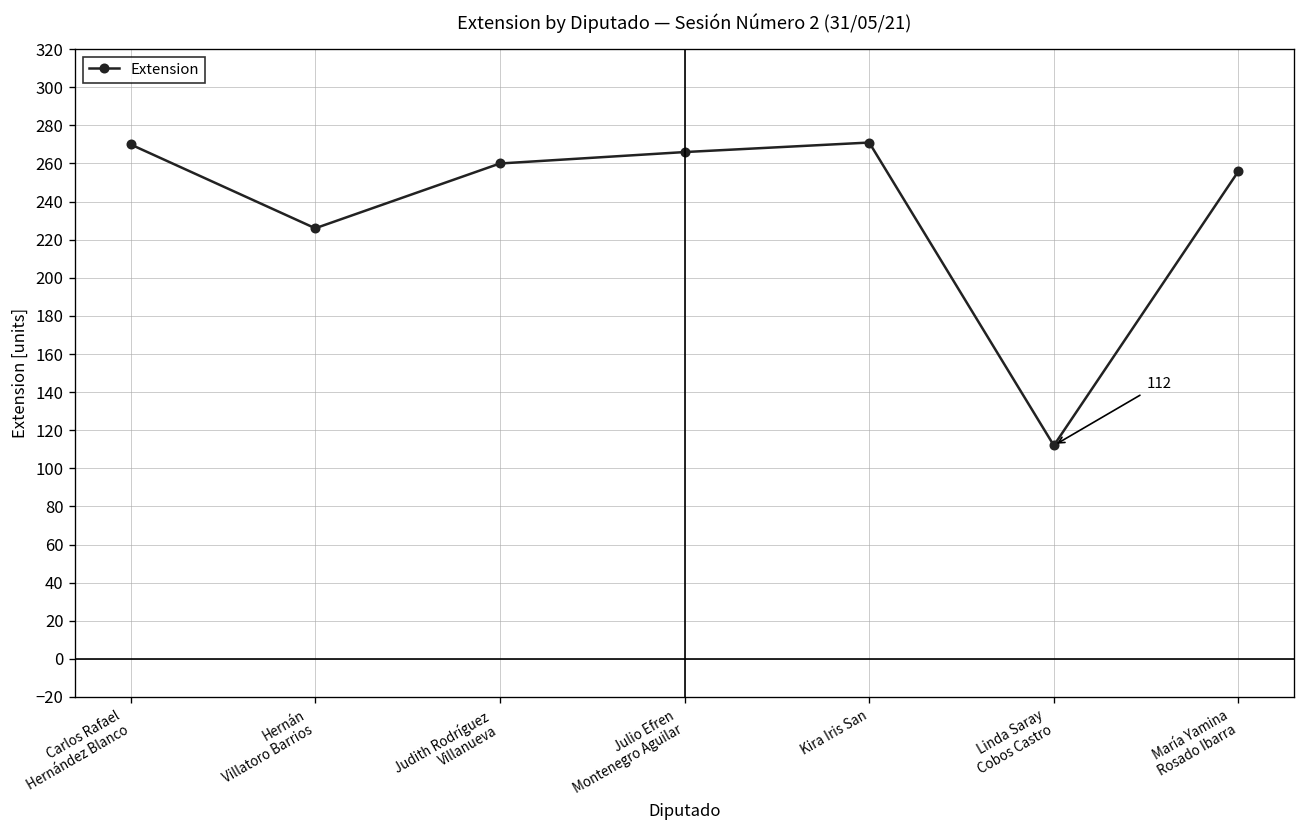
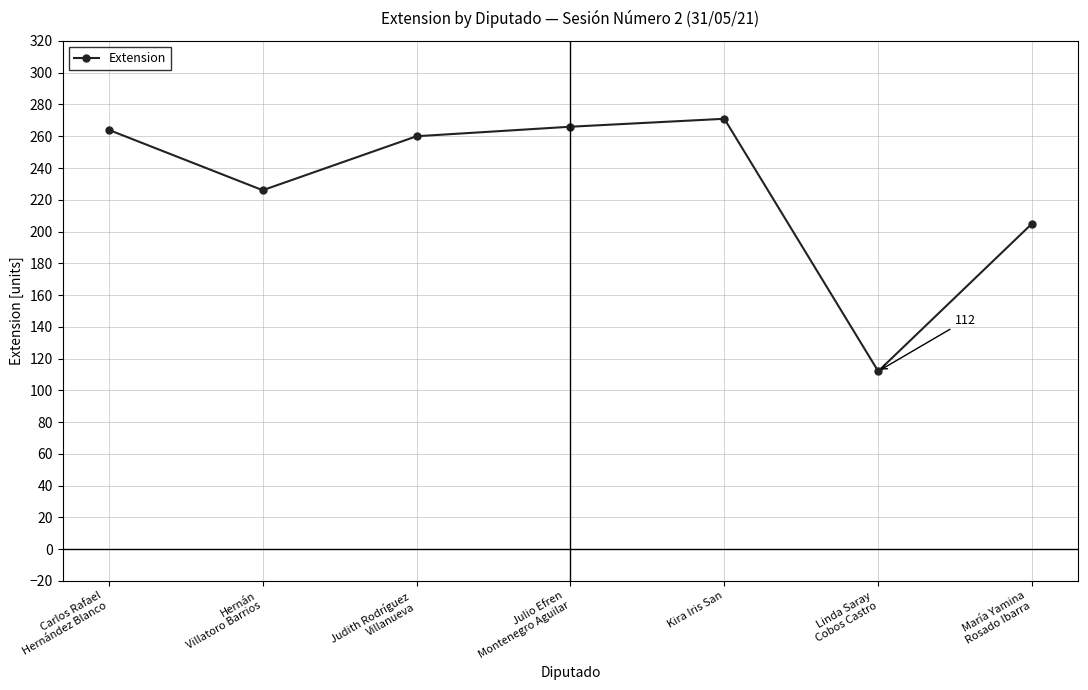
  {
-   "Carlos Rafael Hernández Blanco": 270,
+   "Carlos Rafael Hernández Blanco": 264,
    "Hernán Villatoro Barrios": 226,
    "Judith Rodríguez Villanueva": 260,
    "Julio Efren Montenegro Aguilar": 266,
    "Kira Iris San": 271,
-   "María Yamina Rosado Ibarra": 256
+   "María Yamina Rosado Ibarra": 205
  }
